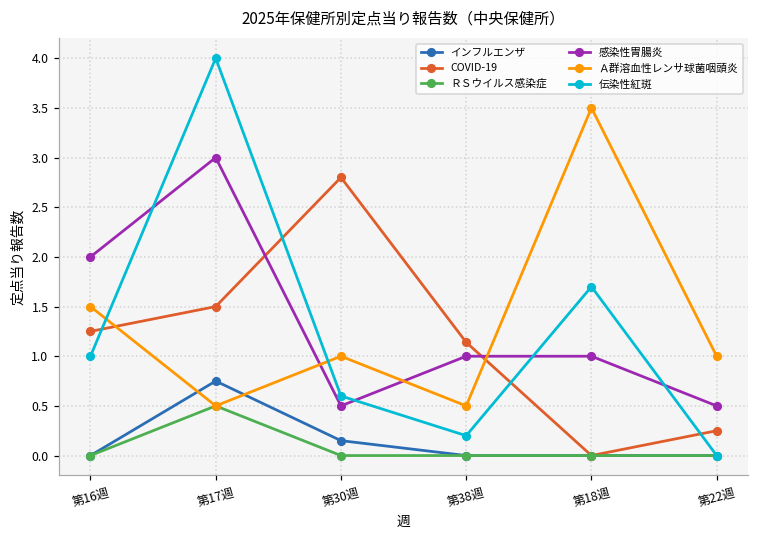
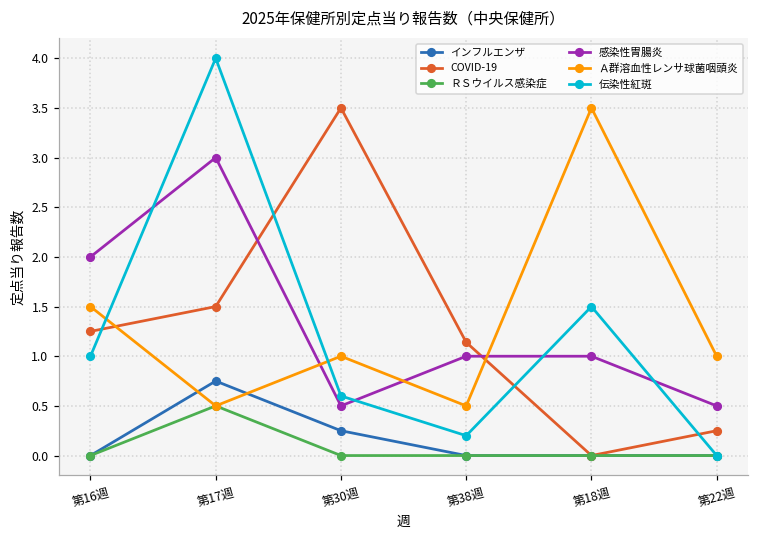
  {
    "インフルエンザ": {
      "第17週": 0.8,
-     "第30週": 0.2
+     "第30週": 0.3
    },
    "COVID-19": {
      "第16週": 1.3,
      "第17週": 1.5,
-     "第30週": 2.8,
+     "第30週": 3.5,
      "第38週": 1.1,
      "第22週": 0.3
    },
    "ＲＳウイルス感染症": {
      "第30週": 0.0
    },
    "感染性胃腸炎": {
      "第16週": 2.0,
      "第17週": 3.0,
      "第30週": 0.5,
      "第38週": 1.0,
      "第18週": 1.0,
      "第22週": 0.5
    },
    "Ａ群溶血性レンサ球菌咽頭炎": {
      "第16週": 1.5,
      "第30週": 1.0,
      "第38週": 0.5,
      "第18週": 3.5,
      "第22週": 1.0
    },
    "伝染性紅斑": {
      "第16週": 1.0,
      "第17週": 4.0,
      "第30週": 0.6,
      "第38週": 0.2,
-     "第18週": 1.7
+     "第18週": 1.5
    }
  }
